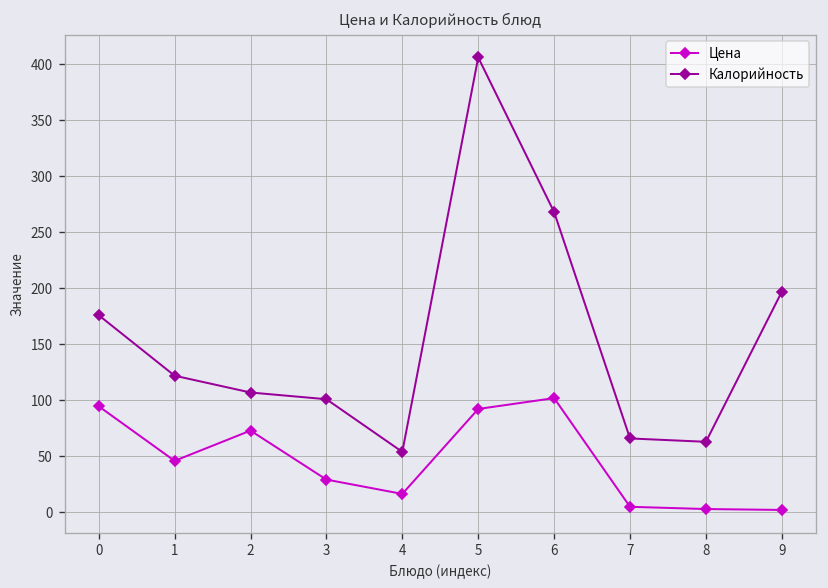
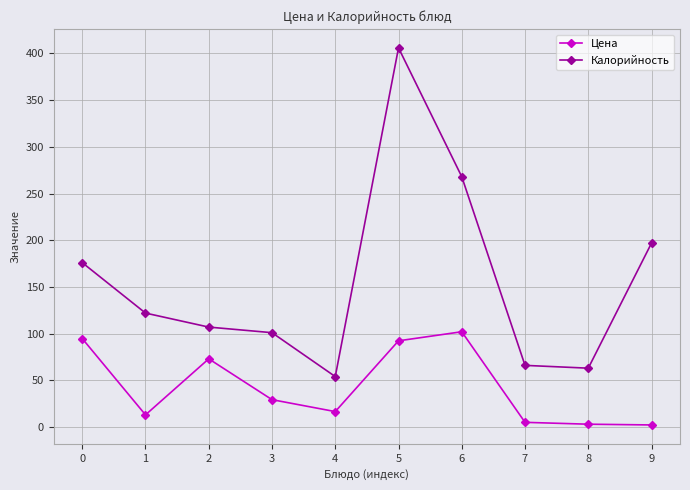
  {
    "Цена": {
      "0": 90,
-     "1": 50,
+     "1": 10,
      "2": 70,
      "3": 30,
      "4": 20,
      "5": 90,
      "6": 100,
      "7": 10,
      "8": 0,
      "9": 0
    },
    "Калорийность": {
      "0": 180,
      "1": 120,
      "2": 110,
      "3": 100,
      "4": 50,
      "5": 410,
      "6": 270,
      "7": 70,
      "8": 60,
      "9": 200
    }
  }
